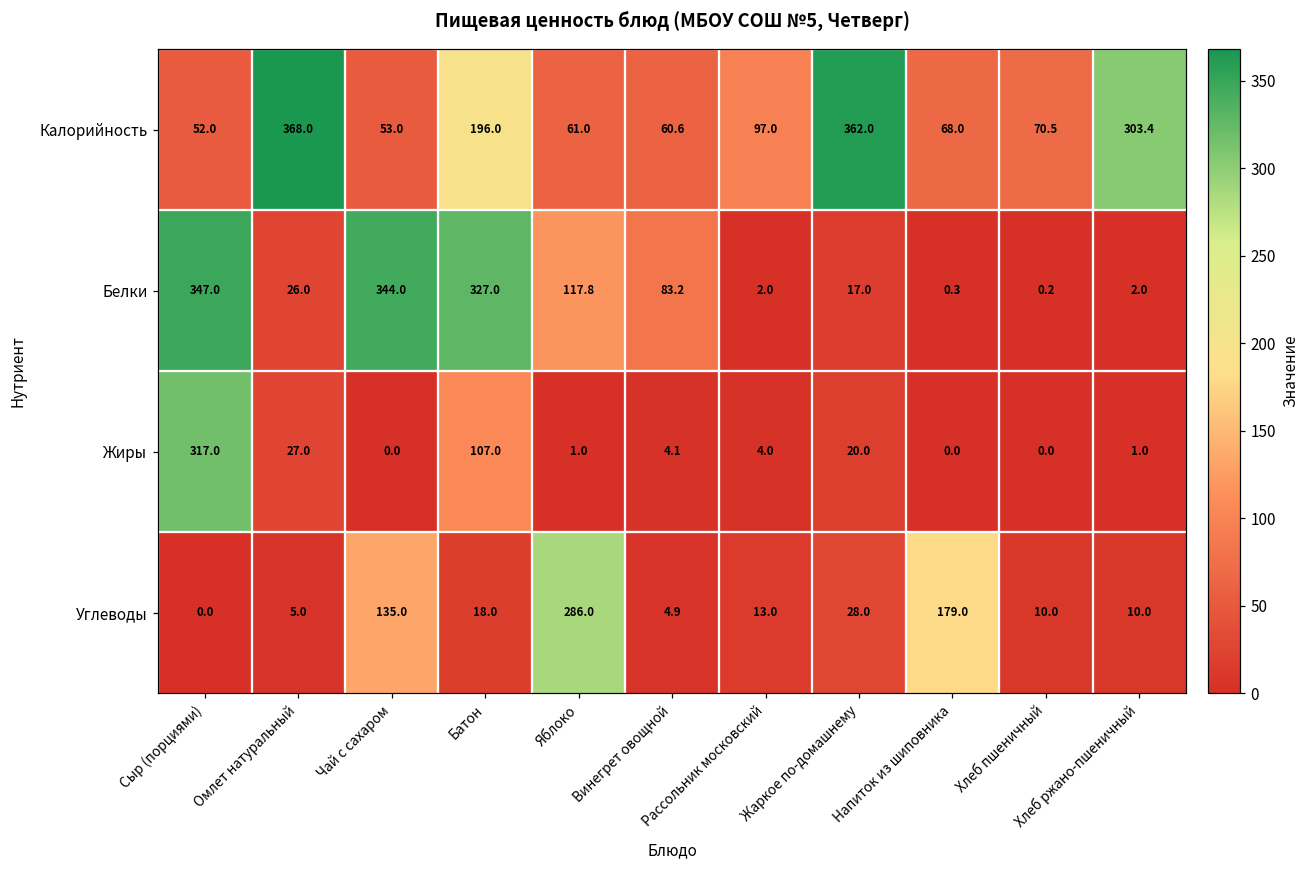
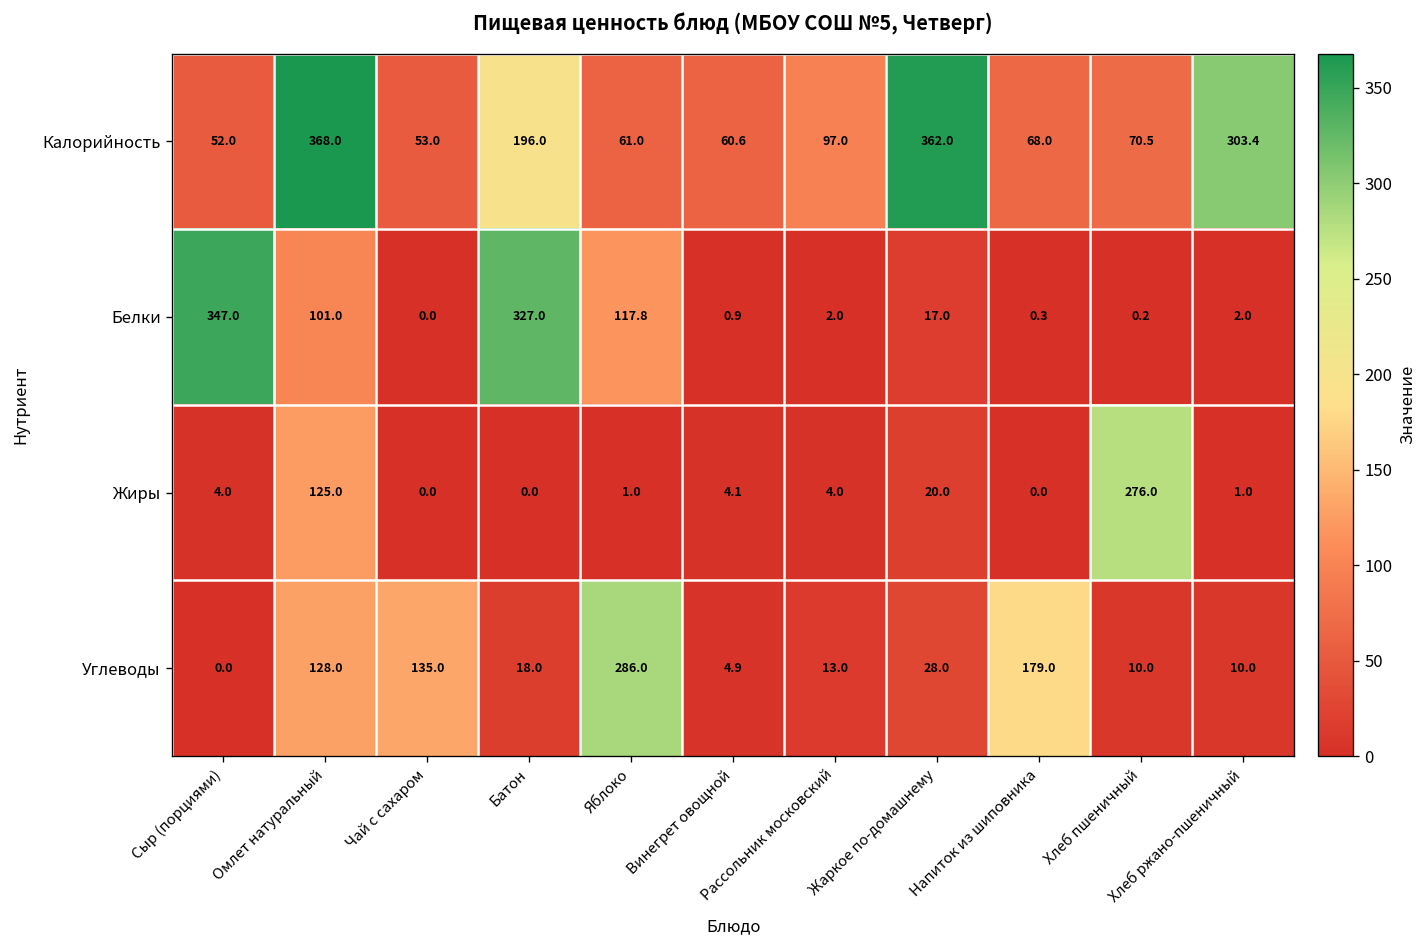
  {
    "Калорийность": {
      "Сыр (порциями)": 52.0,
      "Омлет натуральный": 368.0,
      "Чай с сахаром": 53.0,
      "Батон": 196.0,
      "Яблоко": 61.0,
      "Винегрет овощной": 60.6,
      "Рассольник московский": 97.0,
      "Жаркое по-домашнему": 362.0,
      "Напиток из шиповника": 68.0,
      "Хлеб пшеничный": 70.5,
      "Хлеб ржано-пшеничный": 303.4
    },
    "Белки": {
      "Сыр (порциями)": 347.0,
-     "Омлет натуральный": 26.0,
-     "Чай с сахаром": 344.0,
+     "Омлет натуральный": 101.0,
+     "Чай с сахаром": 0.0,
      "Батон": 327.0,
      "Яблоко": 117.8,
-     "Винегрет овощной": 83.2,
+     "Винегрет овощной": 0.9,
      "Рассольник московский": 2.0,
      "Жаркое по-домашнему": 17.0,
      "Напиток из шиповника": 0.3,
      "Хлеб пшеничный": 0.2,
      "Хлеб ржано-пшеничный": 2.0
    },
    "Жиры": {
-     "Сыр (порциями)": 317.0,
-     "Омлет натуральный": 27.0,
+     "Сыр (порциями)": 4.0,
+     "Омлет натуральный": 125.0,
      "Чай с сахаром": 0.0,
-     "Батон": 107.0,
+     "Батон": 0.0,
      "Яблоко": 1.0,
      "Винегрет овощной": 4.1,
      "Рассольник московский": 4.0,
      "Жаркое по-домашнему": 20.0,
      "Напиток из шиповника": 0.0,
-     "Хлеб пшеничный": 0.0,
+     "Хлеб пшеничный": 276.0,
      "Хлеб ржано-пшеничный": 1.0
    },
    "Углеводы": {
      "Сыр (порциями)": 0.0,
-     "Омлет натуральный": 5.0,
+     "Омлет натуральный": 128.0,
      "Чай с сахаром": 135.0,
      "Батон": 18.0,
      "Яблоко": 286.0,
      "Винегрет овощной": 4.9,
      "Рассольник московский": 13.0,
      "Жаркое по-домашнему": 28.0,
      "Напиток из шиповника": 179.0,
      "Хлеб пшеничный": 10.0,
      "Хлеб ржано-пшеничный": 10.0
    }
  }
